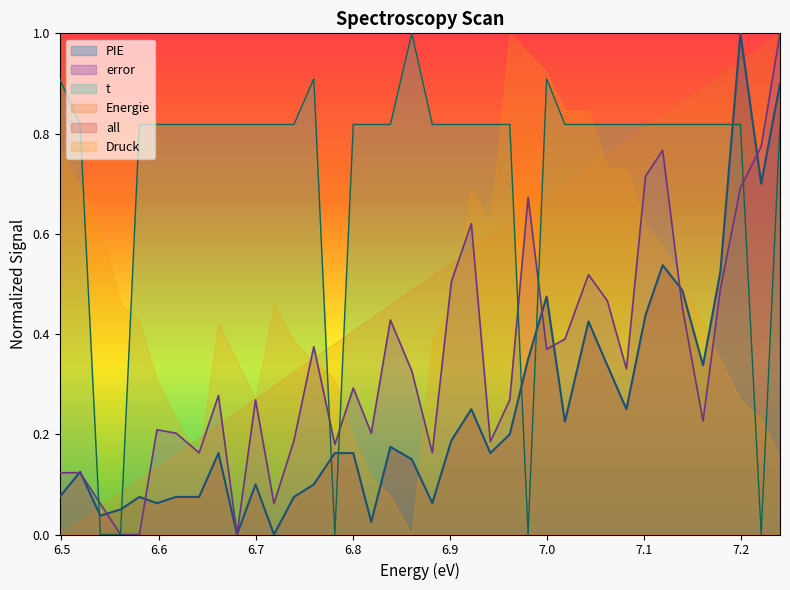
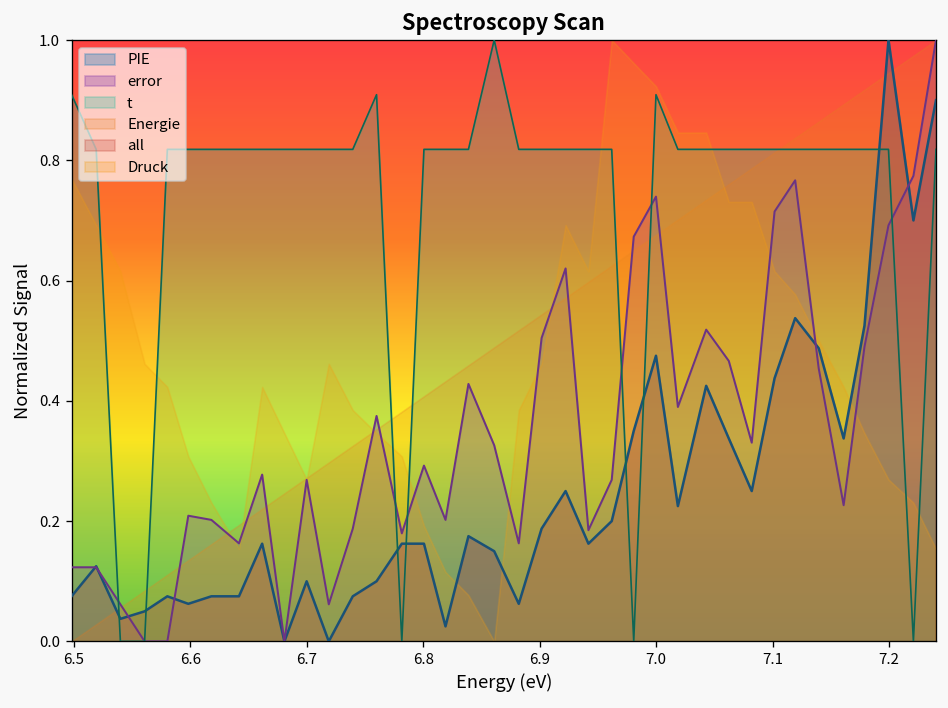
  {
    "error": {
-     "7.0": 0.37
+     "7.0": 0.74
    },
    "t": {
      "6.7": 0.82,
      "7.0": 0.91
    }
  }
